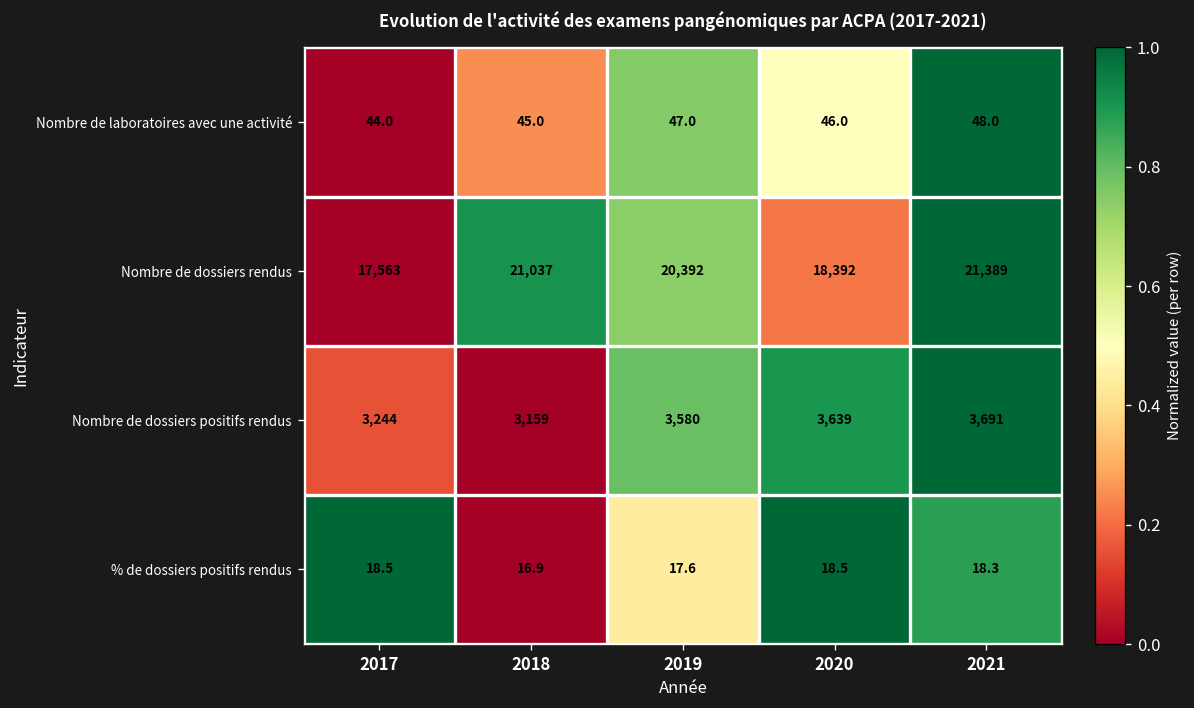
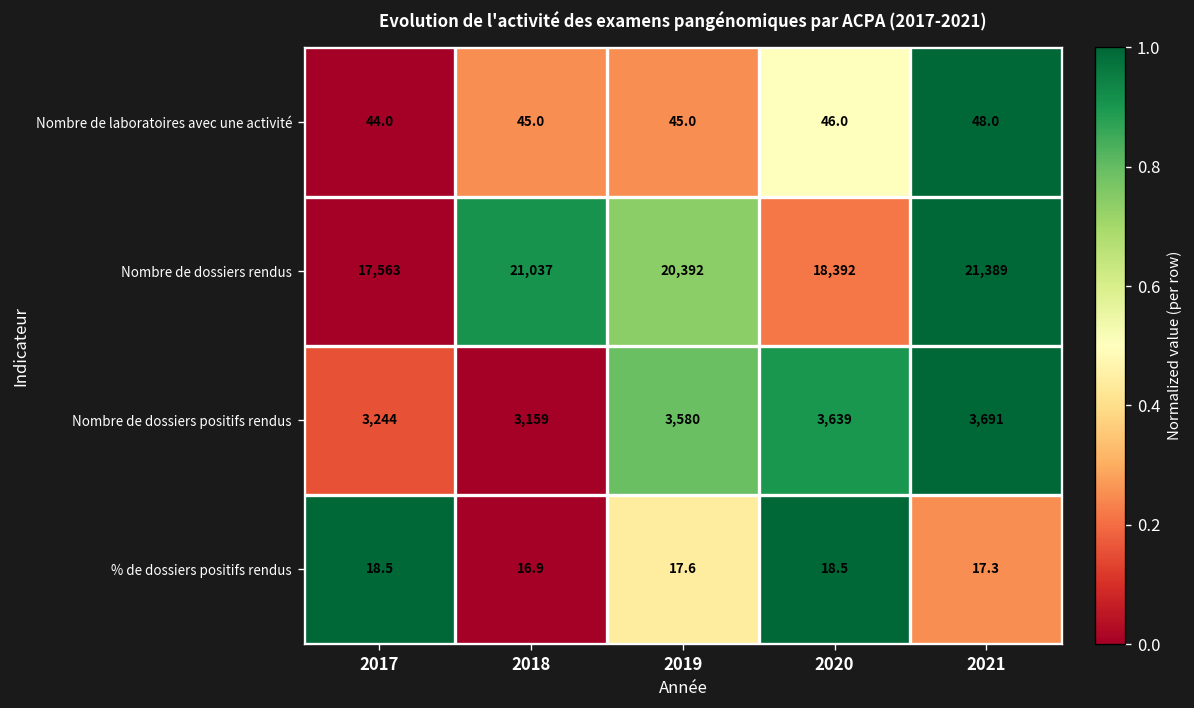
  {
    "Nombre de laboratoires avec une activité": {
      "2017": "44.0",
      "2018": "45.0",
-     "2019": "47.0",
+     "2019": "45.0",
      "2020": "46.0",
      "2021": "48.0"
    },
    "Nombre de dossiers rendus": {
      "2017": "17,563",
      "2018": "21,037",
      "2019": "20,392",
      "2020": "18,392",
      "2021": "21,389"
    },
    "Nombre de dossiers positifs rendus": {
      "2017": "3,244",
      "2018": "3,159",
      "2019": "3,580",
      "2020": "3,639",
      "2021": "3,691"
    },
    "% de dossiers positifs rendus": {
      "2017": "18.5",
      "2018": "16.9",
      "2019": "17.6",
      "2020": "18.5",
-     "2021": "18.3"
+     "2021": "17.3"
    }
  }
